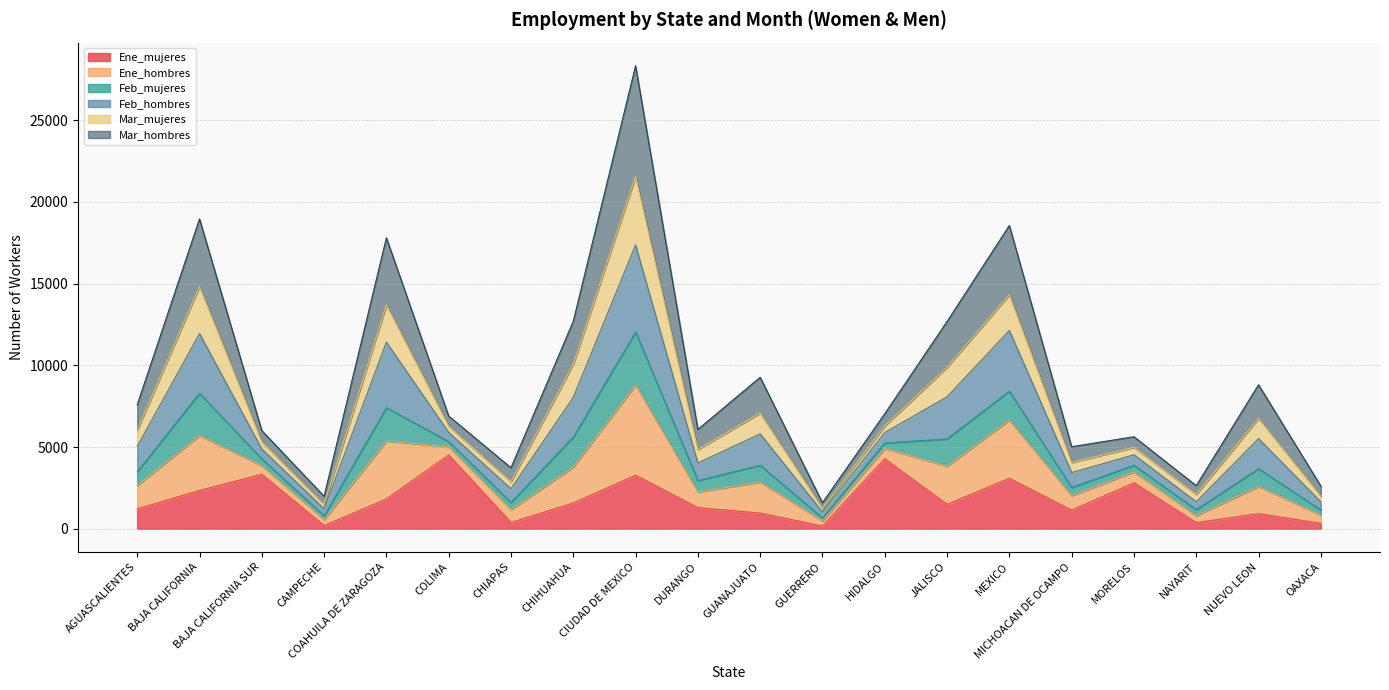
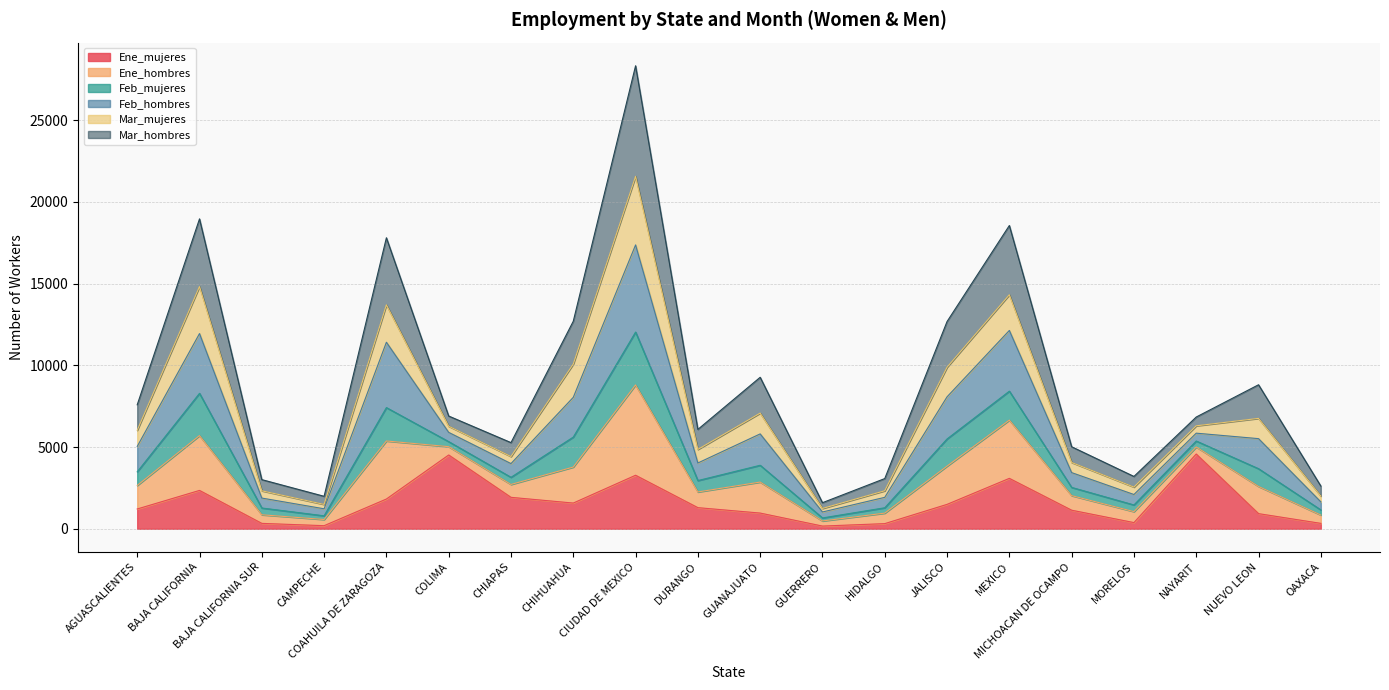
  {
    "Ene_mujeres": {
      "AGUASCALIENTES": 1200,
      "BAJA CALIFORNIA": 2300,
-     "BAJA CALIFORNIA SUR": 3300,
+     "BAJA CALIFORNIA SUR": 300,
      "CAMPECHE": 200,
      "COAHUILA DE ZARAGOZA": 1800,
      "COLIMA": 4500,
-     "CHIAPAS": 400,
+     "CHIAPAS": 1900,
      "CHIHUAHUA": 1600,
      "CIUDAD DE MEXICO": 3300,
      "DURANGO": 1300,
      "GUANAJUATO": 1000,
      "GUERRERO": 200,
-     "HIDALGO": 4300,
+     "HIDALGO": 300,
      "JALISCO": 1500,
      "MEXICO": 3100,
      "MICHOACAN DE OCAMPO": 1100,
-     "MORELOS": 2800,
-     "NAYARIT": 400,
+     "MORELOS": 400,
+     "NAYARIT": 4600,
      "NUEVO LEON": 900,
      "OAXACA": 300
    }
  }
